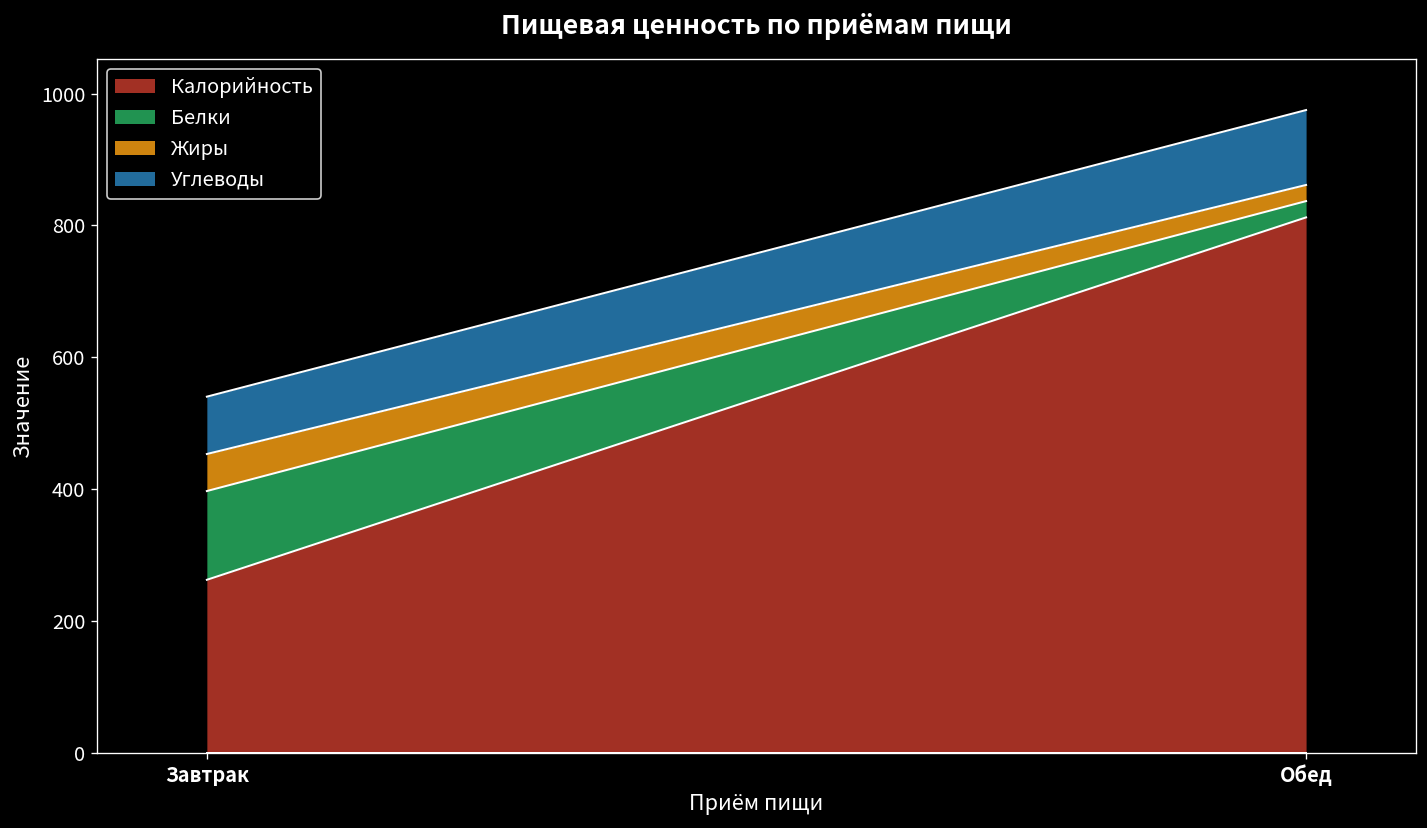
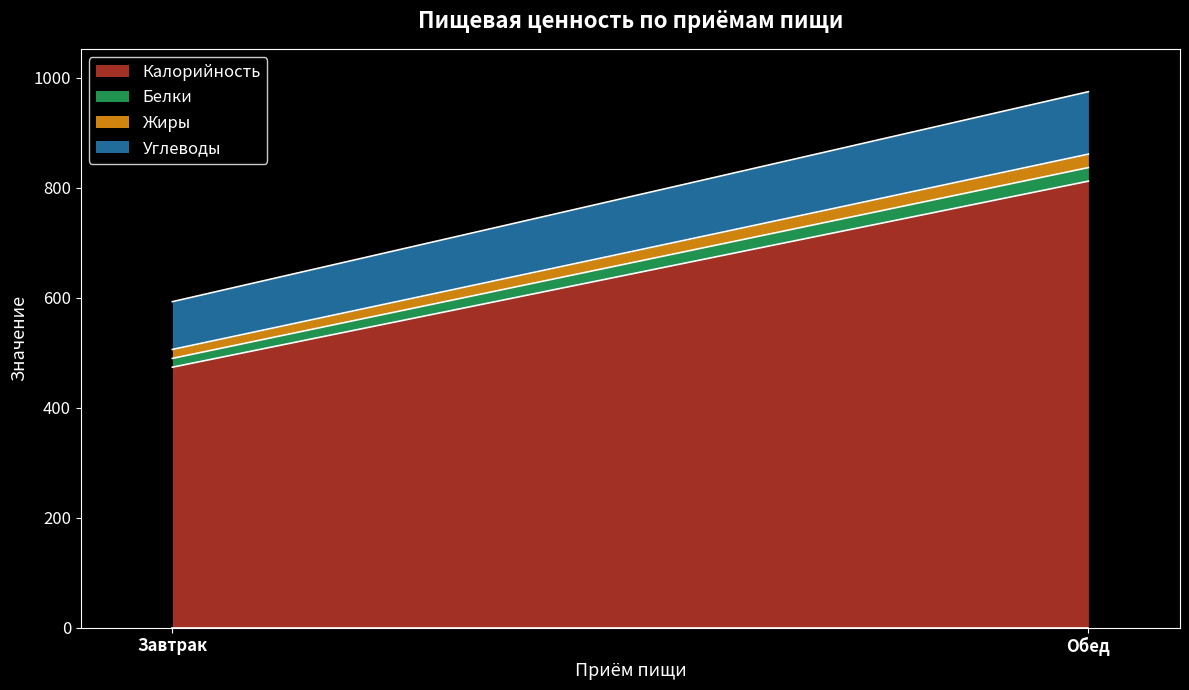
  {
    "Калорийность": {
-     "Завтрак": 260,
+     "Завтрак": 470,
      "Обед": 810
    },
    "Белки": {
-     "Завтрак": 130,
+     "Завтрак": 20,
      "Обед": 20
    },
    "Жиры": {
-     "Завтрак": 60,
+     "Завтрак": 20,
      "Обед": 20
    },
    "Углеводы": {
      "Завтрак": 90,
      "Обед": 110
    }
  }
